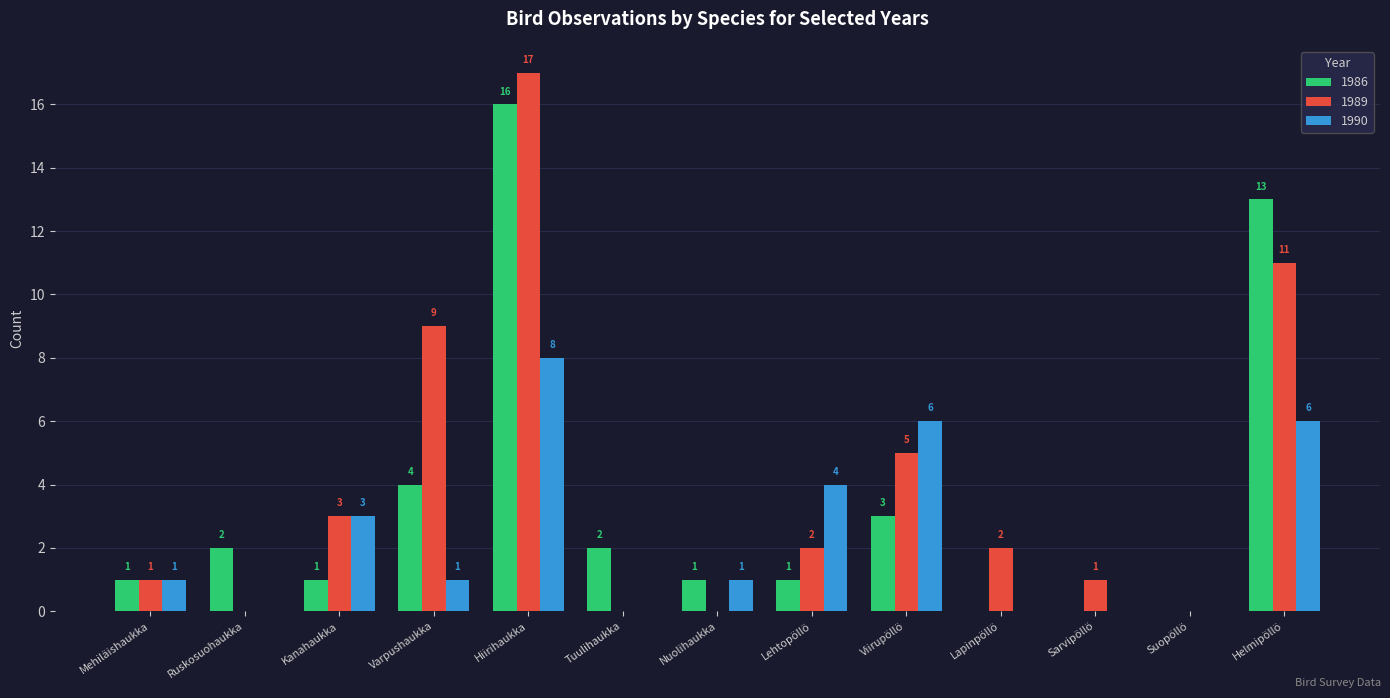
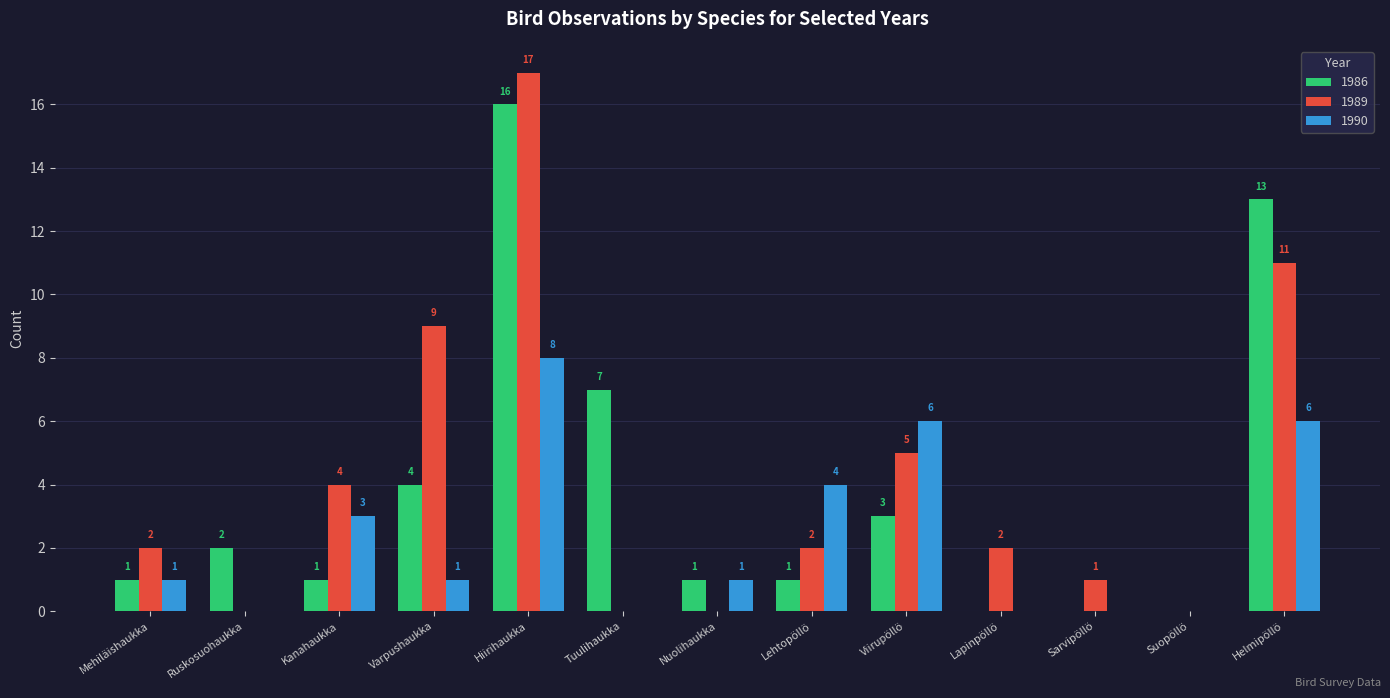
  {
    "1986": {
      "Mehiläishaukka": 1,
      "Ruskosuohaukka": 2,
      "Kanahaukka": 1,
      "Varpushaukka": 4,
      "Hiirihaukka": 16,
-     "Tuulihaukka": 2,
+     "Tuulihaukka": 7,
      "Nuolihaukka": 1,
      "Lehtopöllö": 1,
      "Viirupöllö": 3,
      "Helmipöllö": 13
    },
    "1989": {
-     "Mehiläishaukka": 1,
-     "Kanahaukka": 3,
+     "Mehiläishaukka": 2,
+     "Kanahaukka": 4,
      "Varpushaukka": 9,
      "Hiirihaukka": 17,
      "Lehtopöllö": 2,
      "Viirupöllö": 5,
      "Lapinpöllö": 2,
      "Sarvipöllö": 1,
      "Helmipöllö": 11
    },
    "1990": {
      "Mehiläishaukka": 1,
      "Kanahaukka": 3,
      "Varpushaukka": 1,
      "Hiirihaukka": 8,
      "Nuolihaukka": 1,
      "Lehtopöllö": 4,
      "Viirupöllö": 6,
      "Helmipöllö": 6
    }
  }
